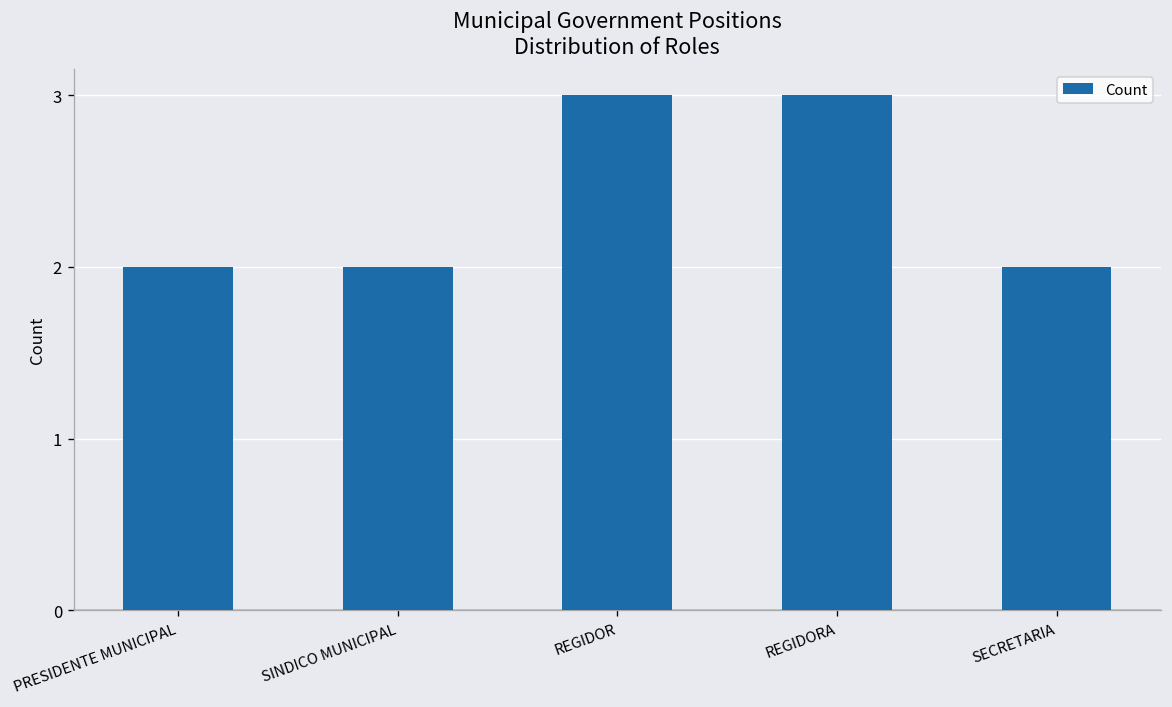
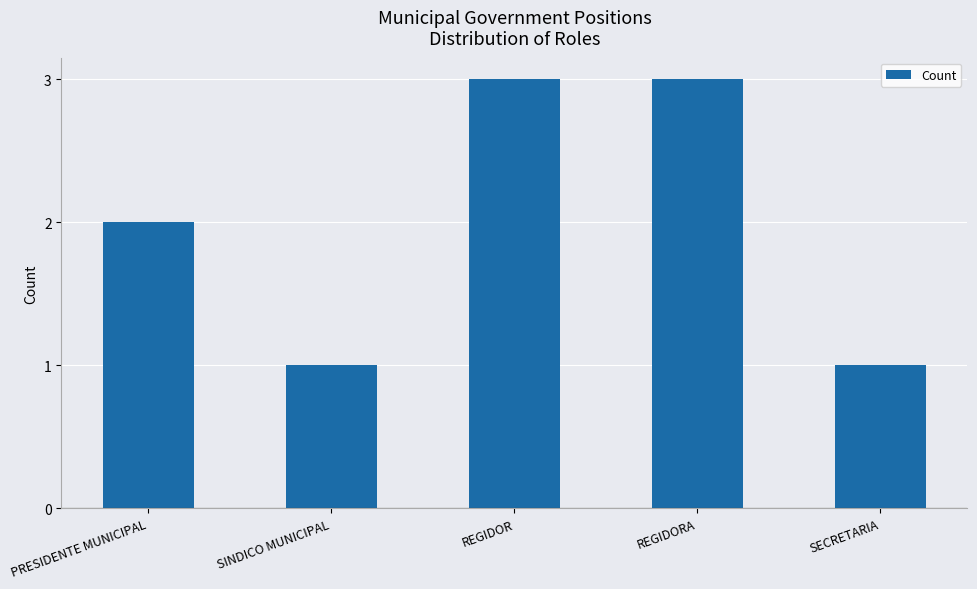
  {
    "PRESIDENTE MUNICIPAL": 2,
-   "SINDICO MUNICIPAL": 2,
+   "SINDICO MUNICIPAL": 1,
    "REGIDOR": 3,
    "REGIDORA": 3,
-   "SECRETARIA": 2
+   "SECRETARIA": 1
  }
